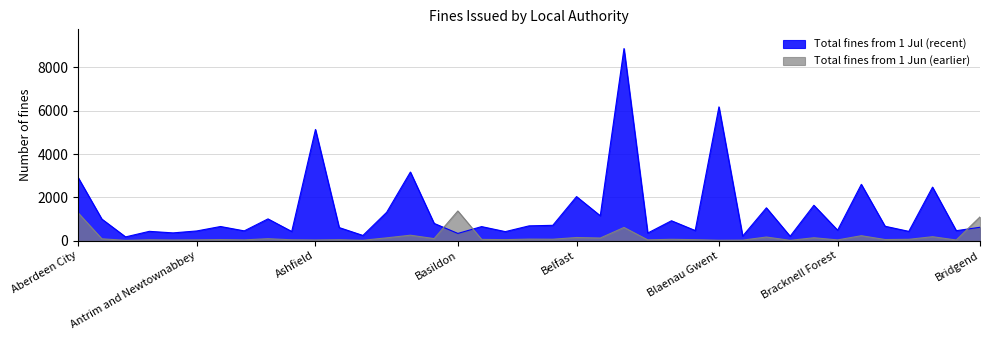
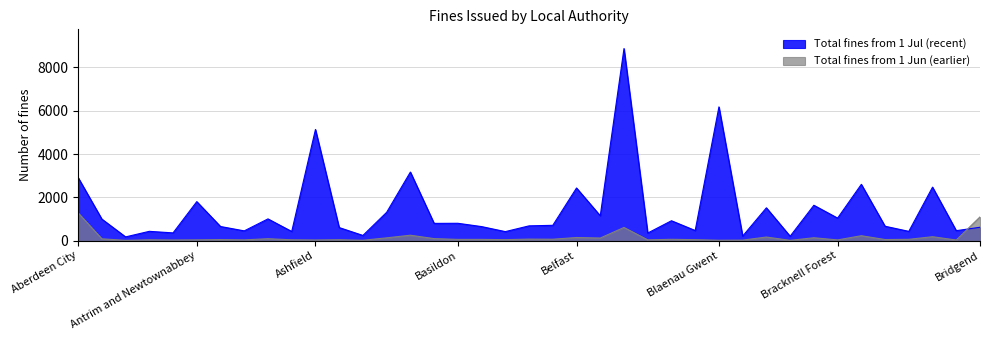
  {
    "Total fines from 1 Jul (recent)": {
      "Aberdeen City": 2900,
-     "Antrim and Newtownabbey": 400,
+     "Antrim and Newtownabbey": 1800,
      "Ashfield": 5100,
-     "Basildon": 300,
-     "Belfast": 2000,
+     "Basildon": 800,
+     "Belfast": 2400,
      "Blaenau Gwent": 6200,
-     "Bracknell Forest": 500,
+     "Bracknell Forest": 1000,
      "Bridgend": 600
    },
    "Total fines from 1 Jun (earlier)": {
      "Aberdeen City": 1300,
      "Antrim and Newtownabbey": 0,
      "Ashfield": 0,
-     "Basildon": 1400,
+     "Basildon": 100,
      "Belfast": 100,
      "Blaenau Gwent": 0,
      "Bracknell Forest": 0,
      "Bridgend": 1100
    }
  }
